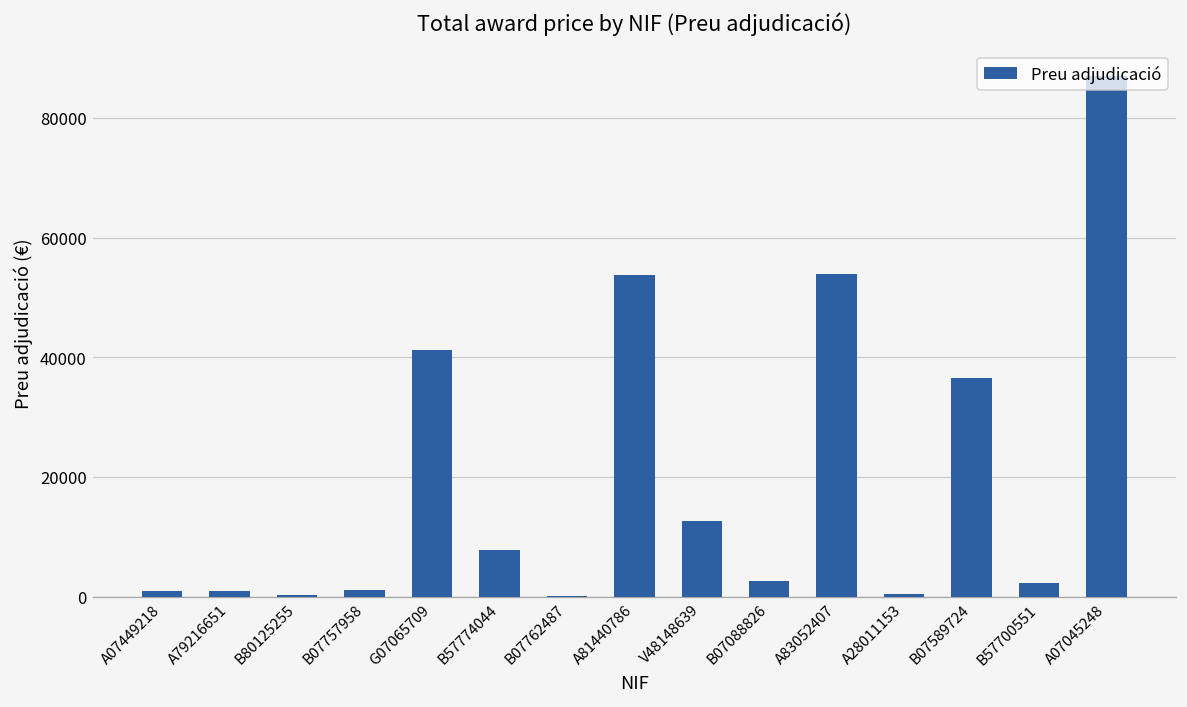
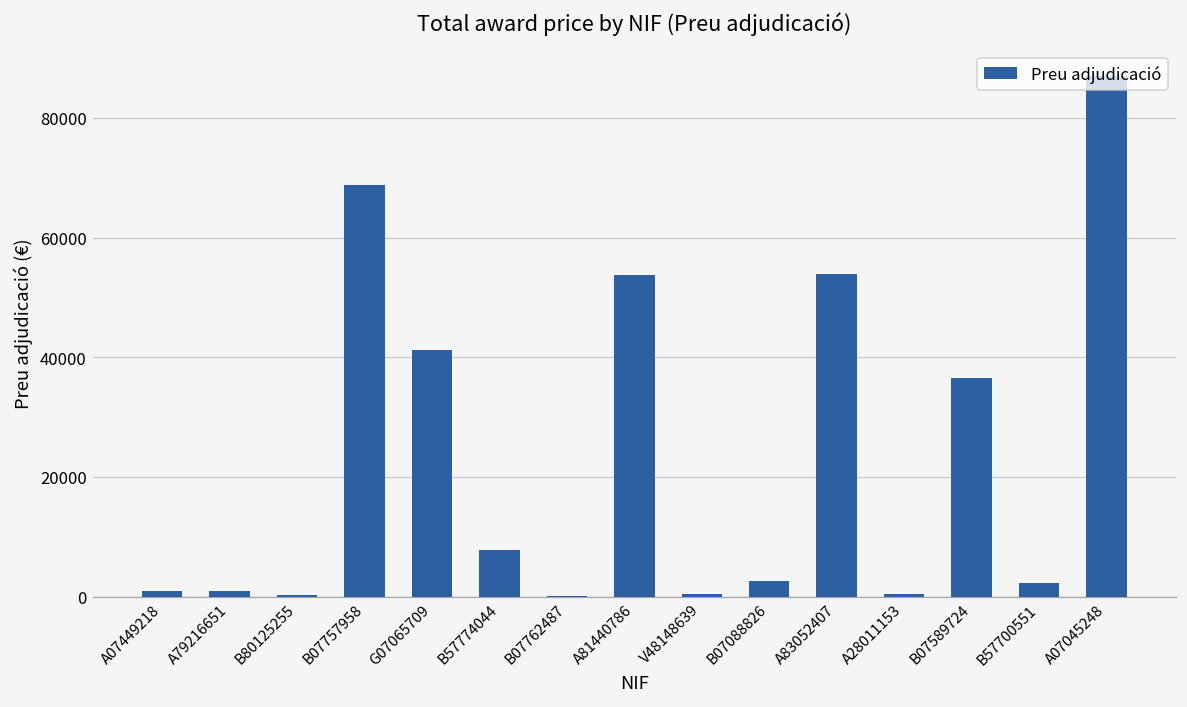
  {
    "A07449218": 1000,
    "A79216651": 1000,
-   "B07757958": 1000,
+   "B07757958": 69000,
    "G07065709": 41000,
    "B57774044": 8000,
    "A81440786": 54000,
-   "V48148639": 13000,
+   "V48148639": 0,
    "B07088826": 3000,
    "A83052407": 54000,
    "B07589724": 37000,
    "B57700551": 2000
  }
